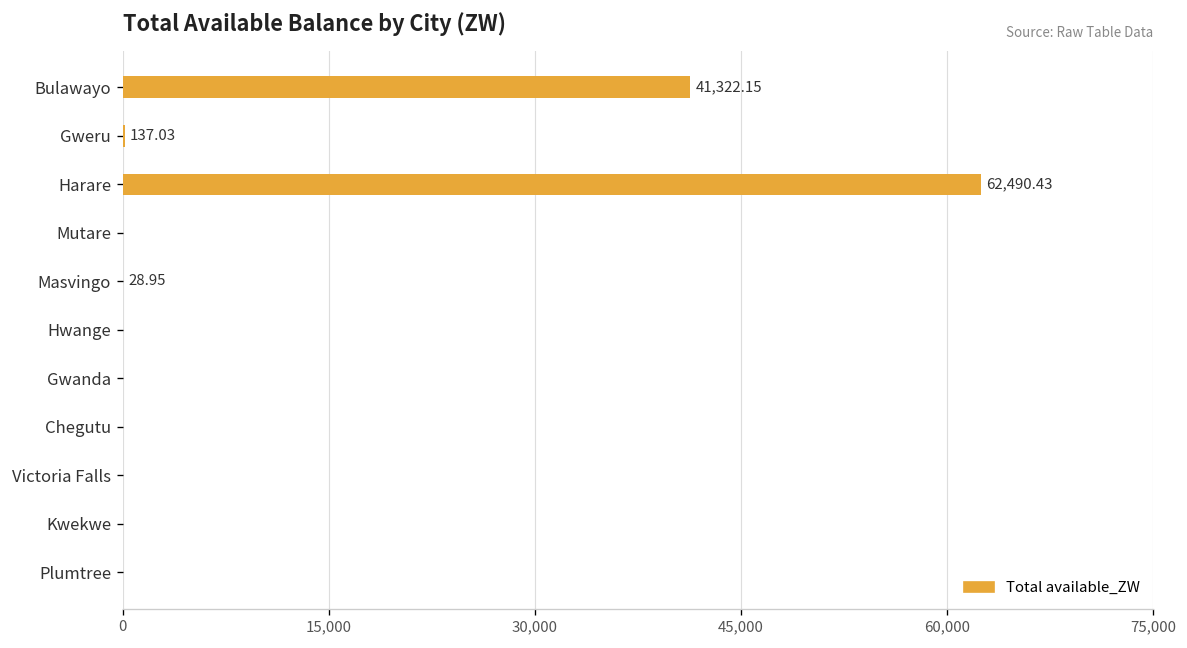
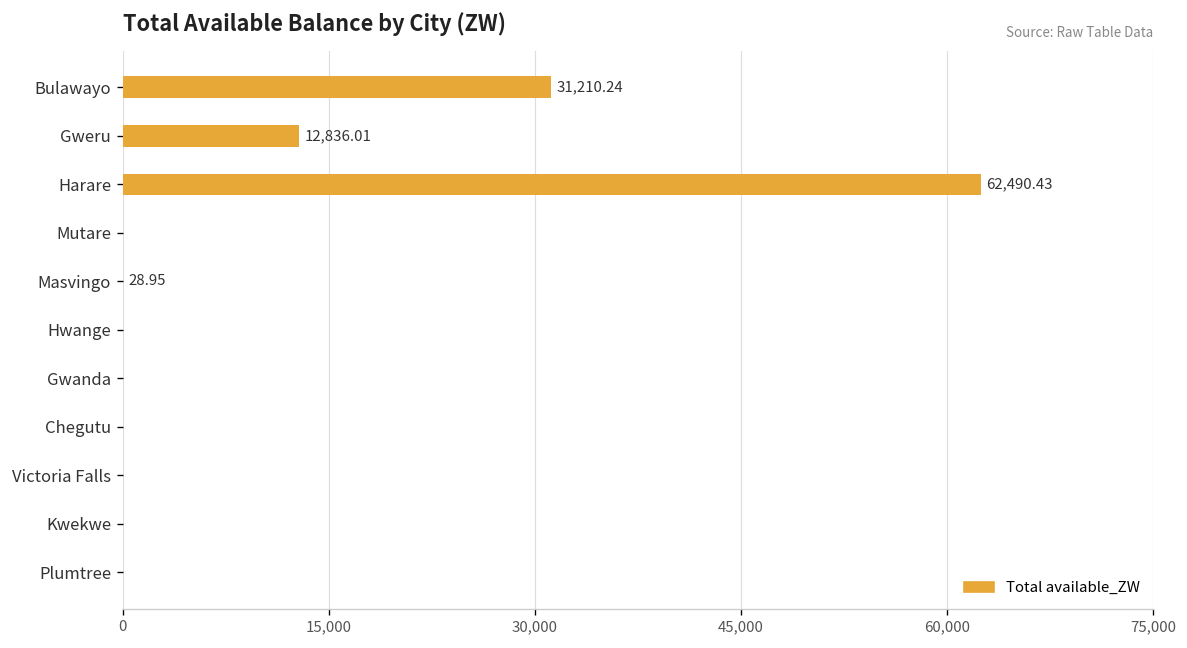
  {
-   "Bulawayo": "41,322.15",
-   "Gweru": "137.03",
+   "Bulawayo": "31,210.24",
+   "Gweru": "12,836.01",
    "Harare": "62,490.43",
    "Masvingo": "28.95"
  }
